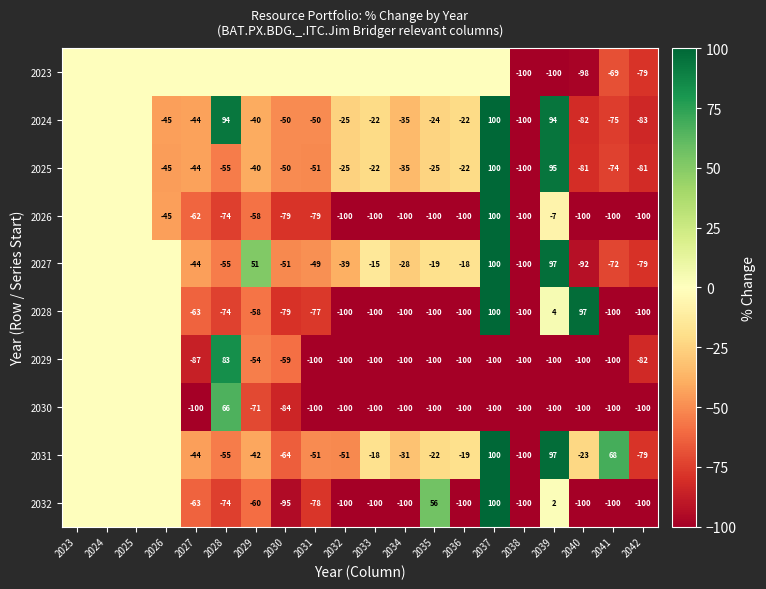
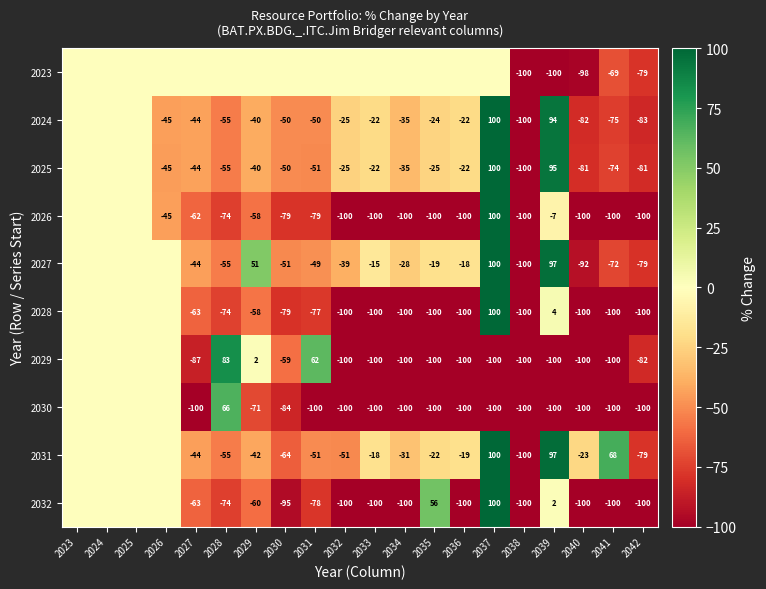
  {
    "2023": {
      "2038": -100,
      "2039": -100,
      "2040": -98,
      "2041": -69,
      "2042": -79
    },
    "2024": {
      "2026": -45,
      "2027": -44,
-     "2028": 94,
+     "2028": -55,
      "2029": -40,
      "2030": -50,
      "2031": -50,
      "2032": -25,
      "2033": -22,
      "2034": -35,
      "2035": -24,
      "2036": -22,
      "2037": 100,
      "2038": -100,
      "2039": 94,
      "2040": -82,
      "2041": -75,
      "2042": -83
    },
    "2025": {
      "2026": -45,
      "2027": -44,
      "2028": -55,
      "2029": -40,
      "2030": -50,
      "2031": -51,
      "2032": -25,
      "2033": -22,
      "2034": -35,
      "2035": -25,
      "2036": -22,
      "2037": 100,
      "2038": -100,
      "2039": 95,
      "2040": -81,
      "2041": -74,
      "2042": -81
    },
    "2026": {
      "2026": -45,
      "2027": -62,
      "2028": -74,
      "2029": -58,
      "2030": -79,
      "2031": -79,
      "2032": -100,
      "2033": -100,
      "2034": -100,
      "2035": -100,
      "2036": -100,
      "2037": 100,
      "2038": -100,
      "2039": -7,
      "2040": -100,
      "2041": -100,
      "2042": -100
    },
    "2027": {
      "2027": -44,
      "2028": -55,
      "2029": 51,
      "2030": -51,
      "2031": -49,
      "2032": -39,
      "2033": -15,
      "2034": -28,
      "2035": -19,
      "2036": -18,
      "2037": 100,
      "2038": -100,
      "2039": 97,
      "2040": -92,
      "2041": -72,
      "2042": -79
    },
    "2028": {
      "2027": -63,
      "2028": -74,
      "2029": -58,
      "2030": -79,
      "2031": -77,
      "2032": -100,
      "2033": -100,
      "2034": -100,
      "2035": -100,
      "2036": -100,
      "2037": 100,
      "2038": -100,
      "2039": 4,
-     "2040": 97,
+     "2040": -100,
      "2041": -100,
      "2042": -100
    },
    "2029": {
      "2027": -87,
      "2028": 83,
-     "2029": -54,
+     "2029": 2,
      "2030": -59,
-     "2031": -100,
+     "2031": 62,
      "2032": -100,
      "2033": -100,
      "2034": -100,
      "2035": -100,
      "2036": -100,
      "2037": -100,
      "2038": -100,
      "2039": -100,
      "2040": -100,
      "2041": -100,
      "2042": -82
    },
    "2030": {
      "2027": -100,
      "2028": 66,
      "2029": -71,
      "2030": -84,
      "2031": -100,
      "2032": -100,
      "2033": -100,
      "2034": -100,
      "2035": -100,
      "2036": -100,
      "2037": -100,
      "2038": -100,
      "2039": -100,
      "2040": -100,
      "2041": -100,
      "2042": -100
    },
    "2031": {
      "2027": -44,
      "2028": -55,
      "2029": -42,
      "2030": -64,
      "2031": -51,
      "2032": -51,
      "2033": -18,
      "2034": -31,
      "2035": -22,
      "2036": -19,
      "2037": 100,
      "2038": -100,
      "2039": 97,
      "2040": -23,
      "2041": 68,
      "2042": -79
    },
    "2032": {
      "2027": -63,
      "2028": -74,
      "2029": -60,
      "2030": -95,
      "2031": -78,
      "2032": -100,
      "2033": -100,
      "2034": -100,
      "2035": 56,
      "2036": -100,
      "2037": 100,
      "2038": -100,
      "2039": 2,
      "2040": -100,
      "2041": -100,
      "2042": -100
    }
  }
